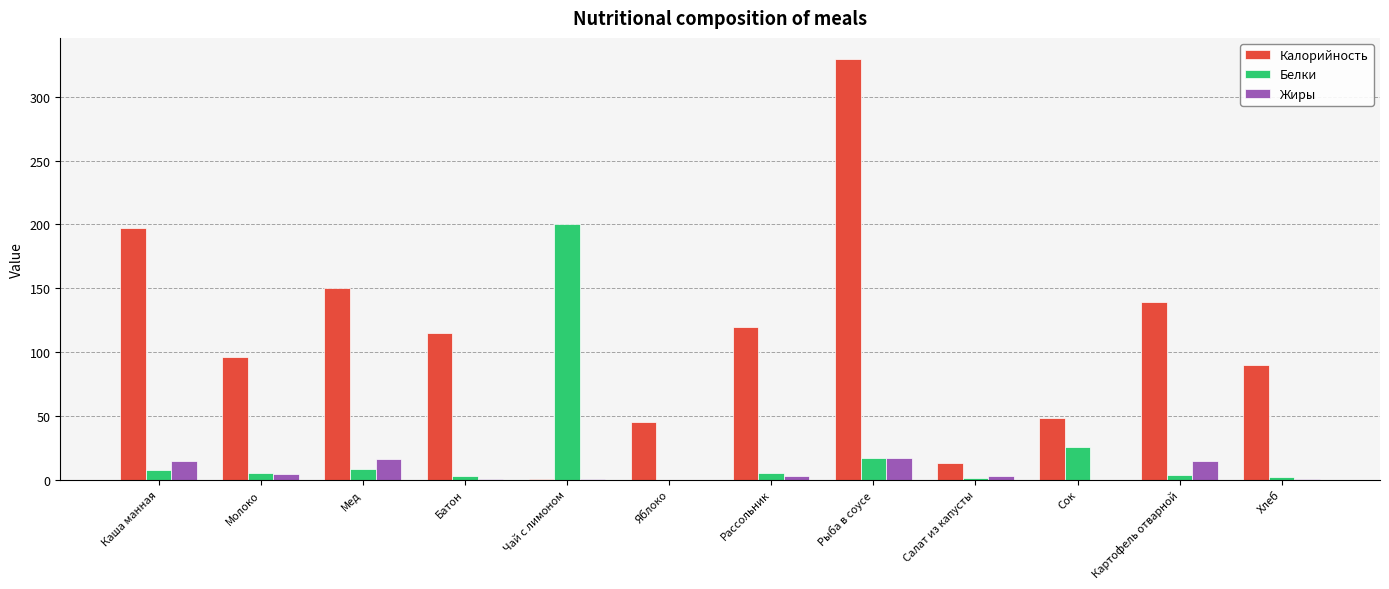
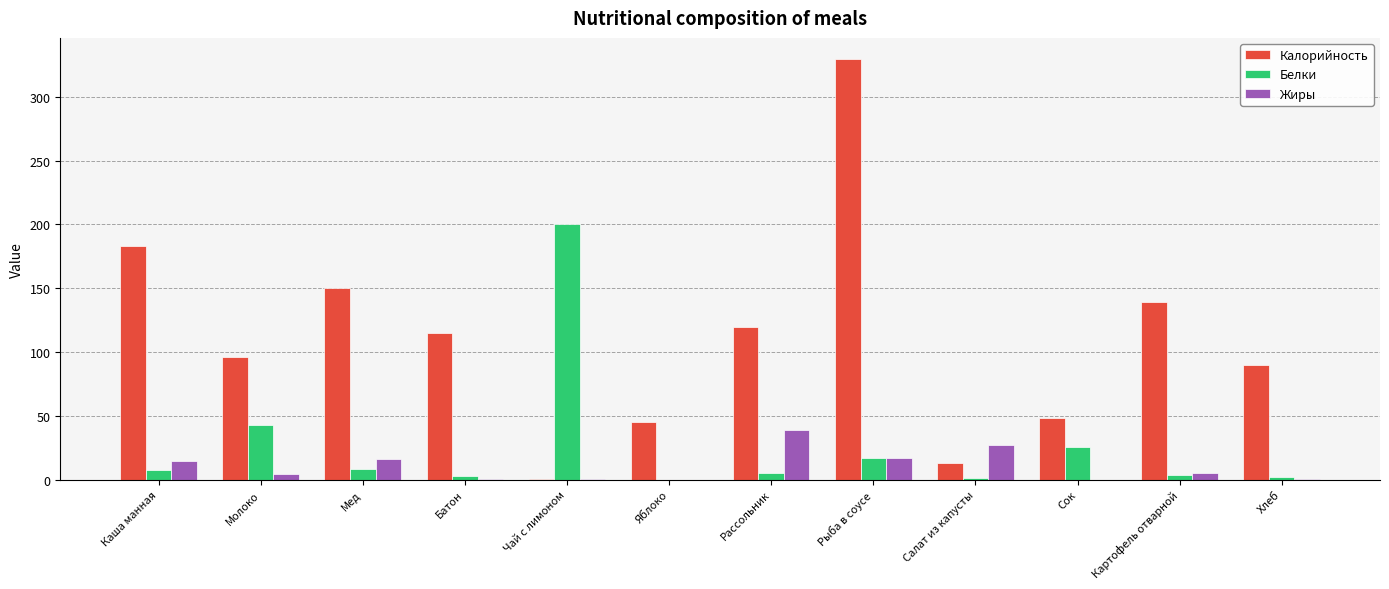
  {
    "Калорийность": {
-     "Каша манная": 197,
+     "Каша манная": 183,
      "Молоко": 96,
      "Мед": 150,
      "Батон": 115,
      "Яблоко": 45,
      "Рассольник": 120,
      "Рыба в соусе": 330,
      "Салат из капусты": 13,
      "Сок": 49,
      "Картофель отварной": 139,
      "Хлеб": 90
    },
    "Белки": {
      "Каша манная": 7,
-     "Молоко": 5,
+     "Молоко": 43,
      "Мед": 8,
      "Батон": 3,
      "Чай с лимоном": 200,
      "Яблоко": 0,
      "Рассольник": 5,
      "Рыба в соусе": 17,
      "Сок": 25,
      "Картофель отварной": 3,
      "Хлеб": 2
    },
    "Жиры": {
      "Каша манная": 15,
      "Молоко": 4,
      "Мед": 17,
      "Яблоко": 0,
-     "Рассольник": 3,
+     "Рассольник": 39,
      "Рыба в соусе": 17,
-     "Салат из капусты": 3,
+     "Салат из капусты": 27,
      "Сок": 0,
-     "Картофель отварной": 15
+     "Картофель отварной": 5
    }
  }
